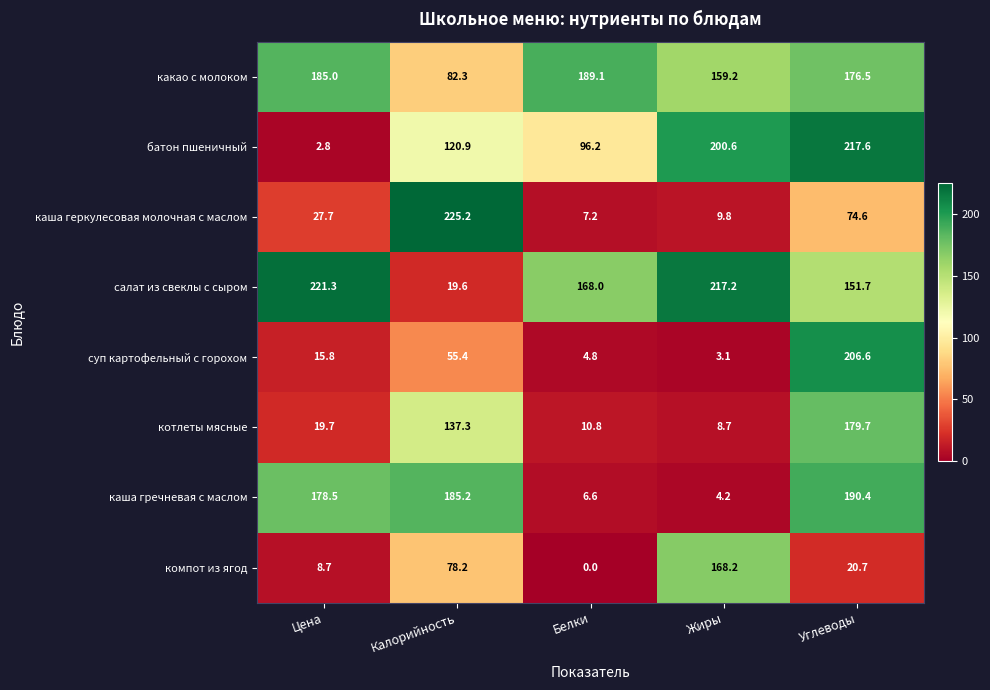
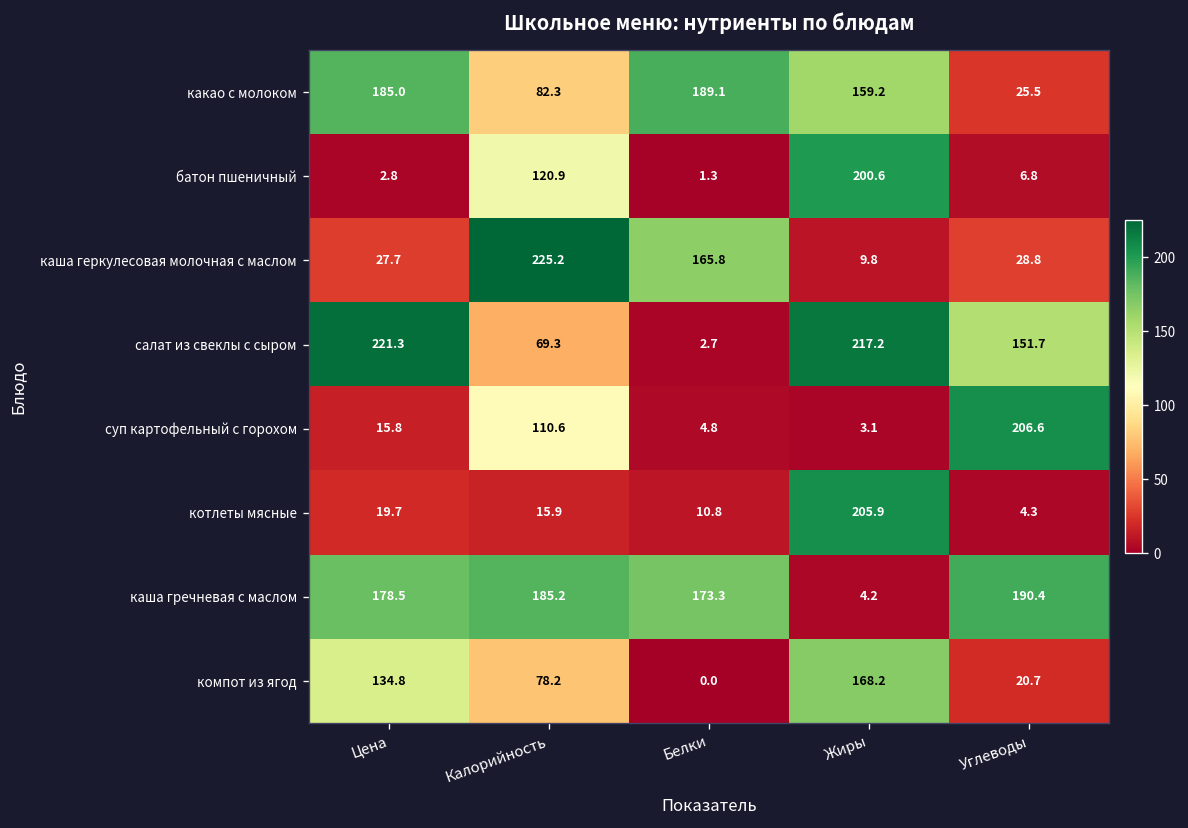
  {
    "какао с молоком": {
      "Цена": 185.0,
      "Калорийность": 82.3,
      "Белки": 189.1,
      "Жиры": 159.2,
-     "Углеводы": 176.5
+     "Углеводы": 25.5
    },
    "батон пшеничный": {
      "Цена": 2.8,
      "Калорийность": 120.9,
-     "Белки": 96.2,
+     "Белки": 1.3,
      "Жиры": 200.6,
-     "Углеводы": 217.6
+     "Углеводы": 6.8
    },
    "каша геркулесовая молочная с маслом": {
      "Цена": 27.7,
      "Калорийность": 225.2,
-     "Белки": 7.2,
+     "Белки": 165.8,
      "Жиры": 9.8,
-     "Углеводы": 74.6
+     "Углеводы": 28.8
    },
    "салат из свеклы с сыром": {
      "Цена": 221.3,
-     "Калорийность": 19.6,
-     "Белки": 168.0,
+     "Калорийность": 69.3,
+     "Белки": 2.7,
      "Жиры": 217.2,
      "Углеводы": 151.7
    },
    "суп картофельный с горохом": {
      "Цена": 15.8,
-     "Калорийность": 55.4,
+     "Калорийность": 110.6,
      "Белки": 4.8,
      "Жиры": 3.1,
      "Углеводы": 206.6
    },
    "котлеты мясные": {
      "Цена": 19.7,
-     "Калорийность": 137.3,
+     "Калорийность": 15.9,
      "Белки": 10.8,
-     "Жиры": 8.7,
-     "Углеводы": 179.7
+     "Жиры": 205.9,
+     "Углеводы": 4.3
    },
    "каша гречневая с маслом": {
      "Цена": 178.5,
      "Калорийность": 185.2,
-     "Белки": 6.6,
+     "Белки": 173.3,
      "Жиры": 4.2,
      "Углеводы": 190.4
    },
    "компот из ягод": {
-     "Цена": 8.7,
+     "Цена": 134.8,
      "Калорийность": 78.2,
      "Белки": 0.0,
      "Жиры": 168.2,
      "Углеводы": 20.7
    }
  }
